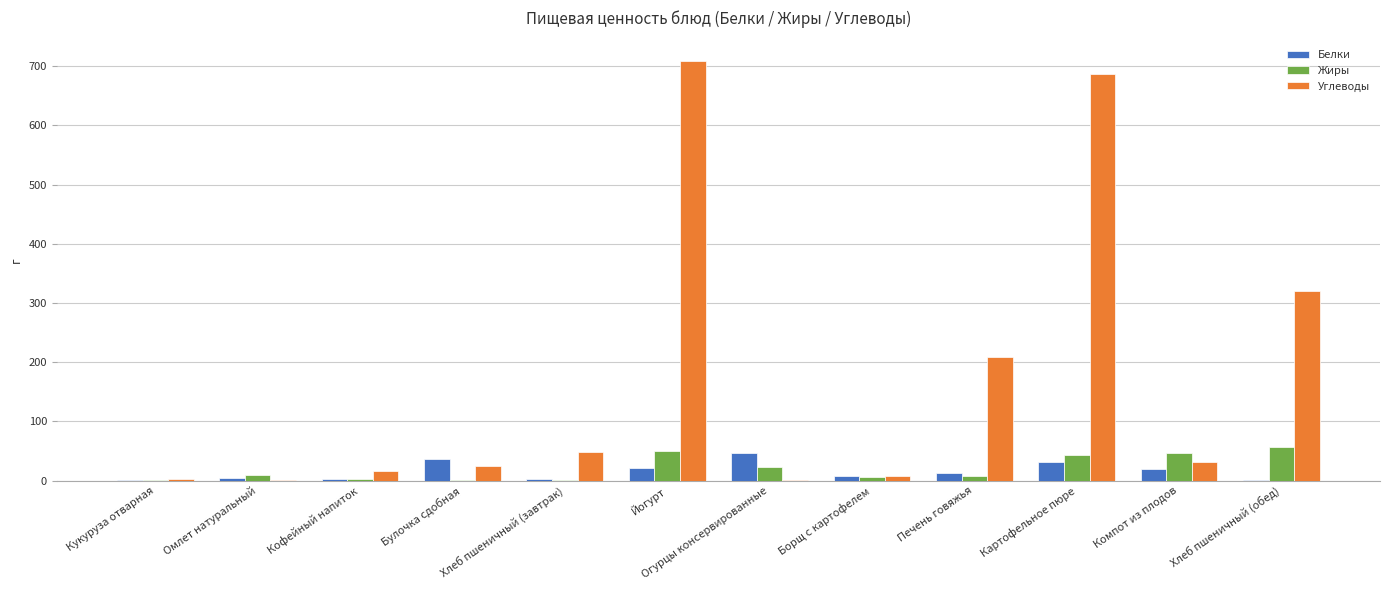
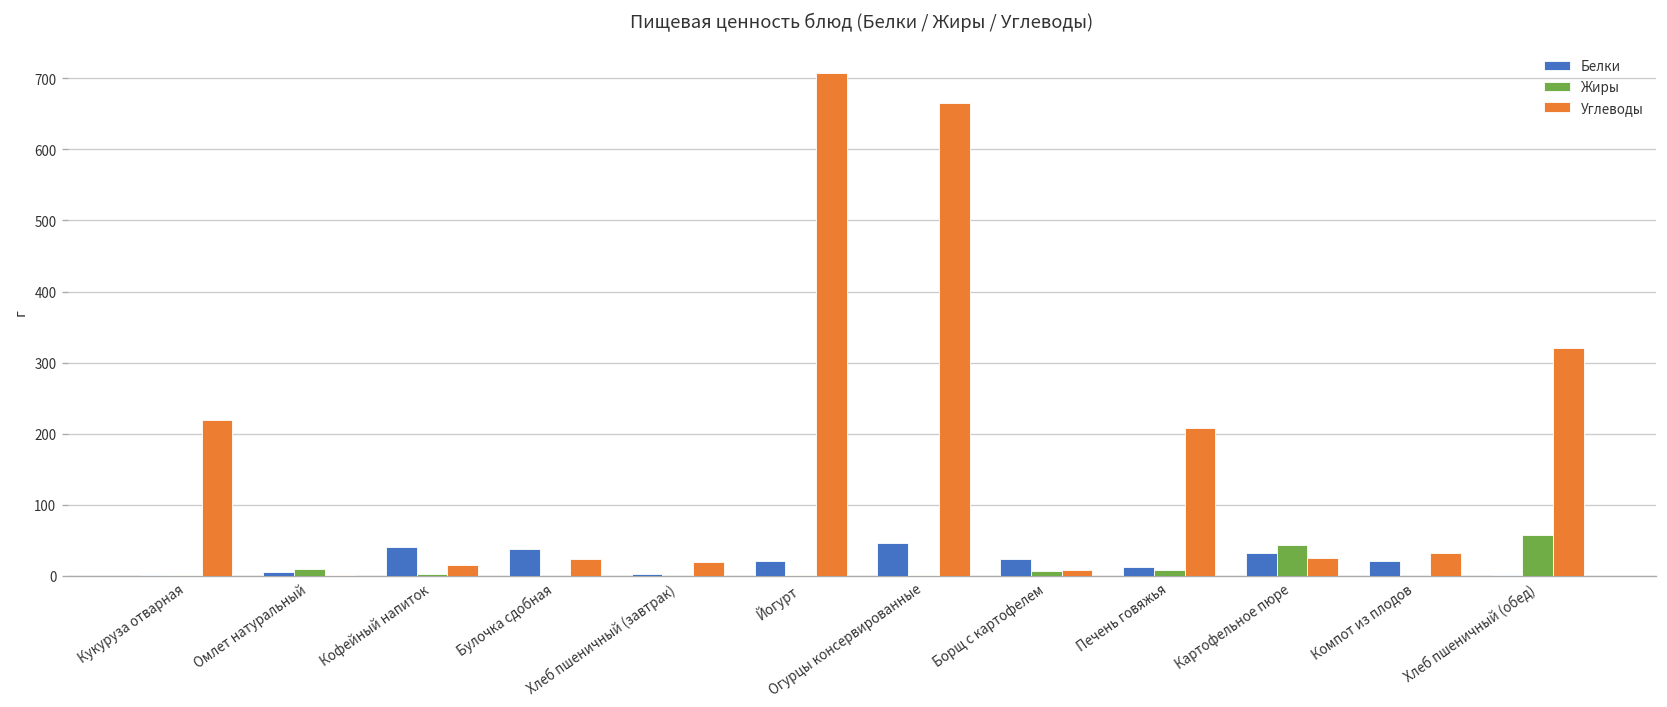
  {
    "Белки": {
      "Омлет натуральный": 10,
-     "Кофейный напиток": 0,
+     "Кофейный напиток": 40,
      "Булочка сдобная": 40,
      "Йогурт": 20,
      "Огурцы консервированные": 50,
-     "Борщ с картофелем": 10,
+     "Борщ с картофелем": 20,
      "Печень говяжья": 10,
      "Картофельное пюре": 30,
      "Компот из плодов": 20
    },
    "Жиры": {
      "Омлет натуральный": 10,
-     "Йогурт": 50,
-     "Огурцы консервированные": 20,
+     "Йогурт": 0,
+     "Огурцы консервированные": 0,
      "Борщ с картофелем": 10,
      "Печень говяжья": 10,
      "Картофельное пюре": 40,
-     "Компот из плодов": 50,
+     "Компот из плодов": 0,
      "Хлеб пшеничный (обед)": 60
    },
    "Углеводы": {
-     "Кукуруза отварная": 0,
+     "Кукуруза отварная": 220,
      "Кофейный напиток": 20,
      "Булочка сдобная": 20,
-     "Хлеб пшеничный (завтрак)": 50,
+     "Хлеб пшеничный (завтрак)": 20,
      "Йогурт": 710,
-     "Огурцы консервированные": 0,
+     "Огурцы консервированные": 660,
      "Борщ с картофелем": 10,
      "Печень говяжья": 210,
-     "Картофельное пюре": 690,
+     "Картофельное пюре": 30,
      "Компот из плодов": 30,
      "Хлеб пшеничный (обед)": 320
    }
  }
